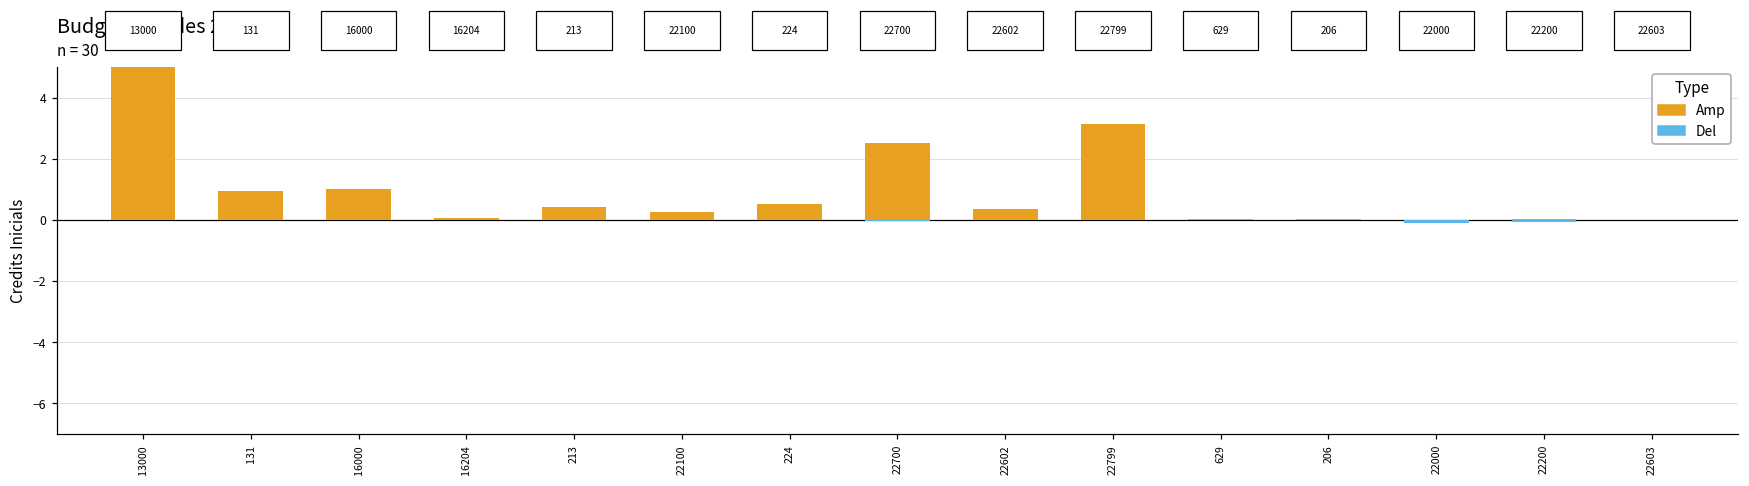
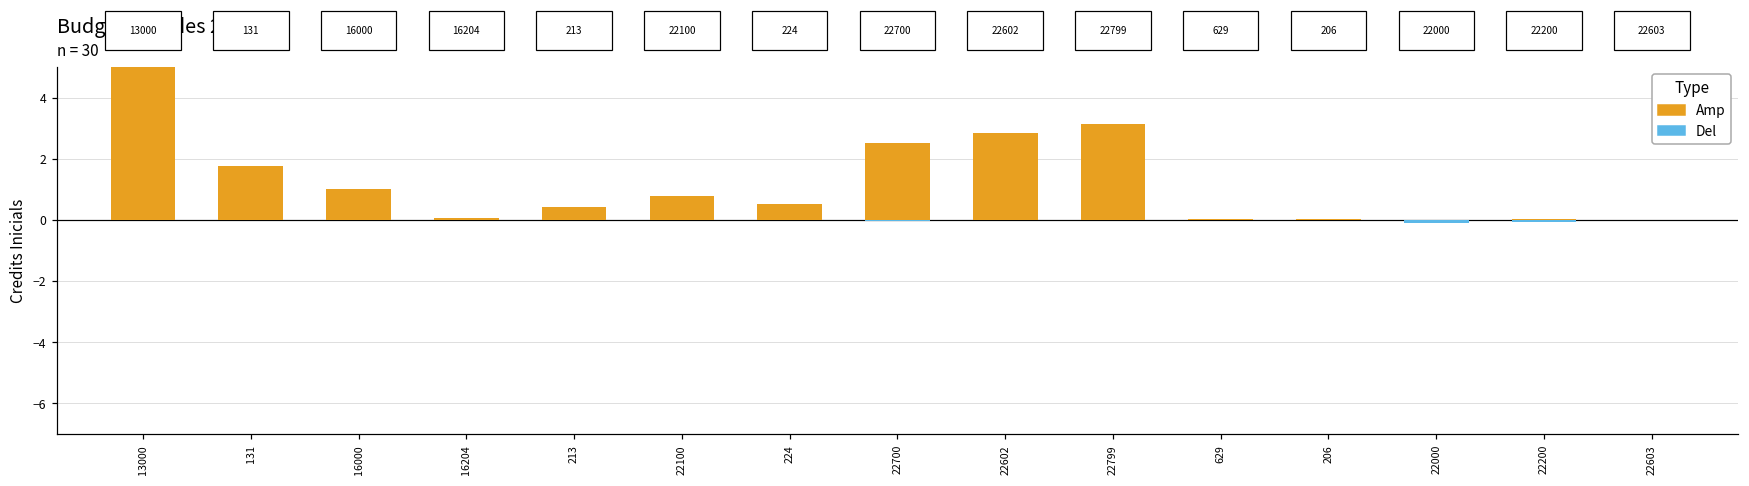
  {
    "Amp": {
      "13000": 5.0,
-     "131": 1.0,
+     "131": 1.8,
      "16000": 1.0,
      "213": 0.4,
-     "22100": 0.3,
+     "22100": 0.8,
      "224": 0.5,
      "22700": 2.5,
-     "22602": 0.4,
+     "22602": 2.9,
      "22799": 3.2
    },
    "Del": {
      "13000": 0.0,
      "22100": 0.0,
      "22799": 0.0,
      "629": 0.0,
      "22000": -0.1,
      "22603": 0.0
    }
  }
